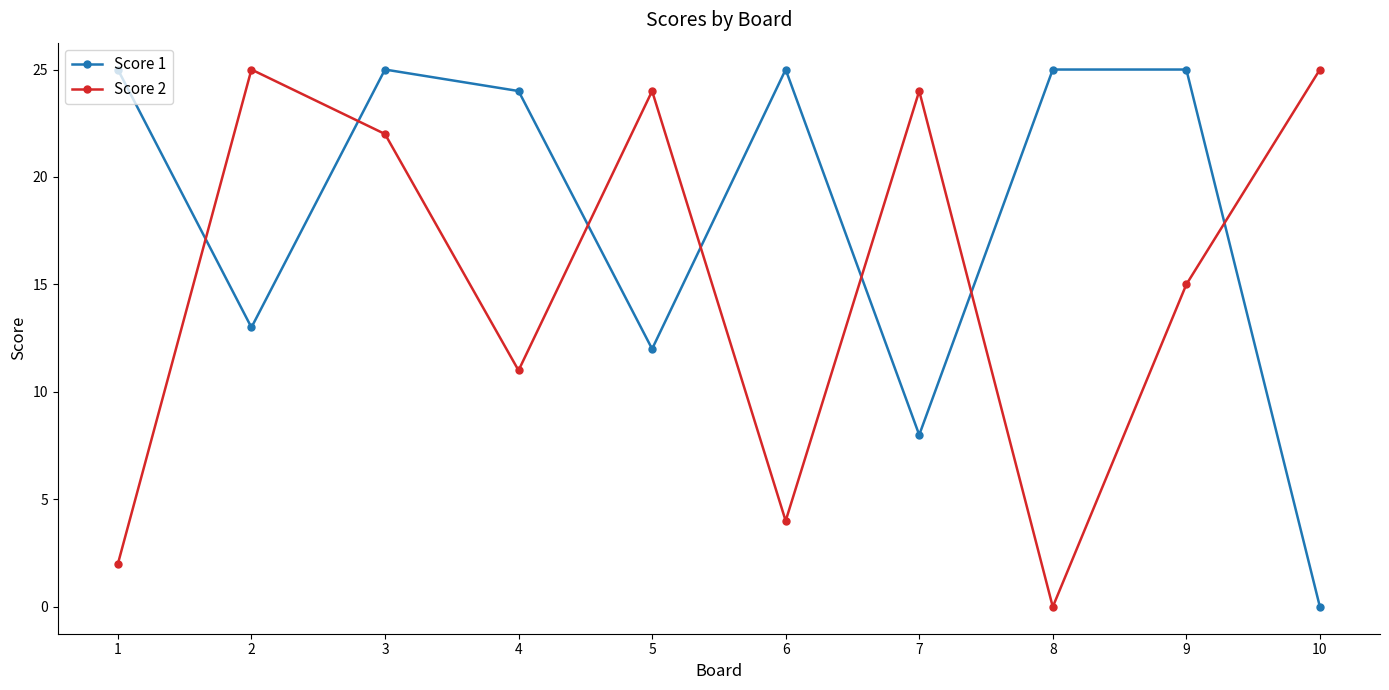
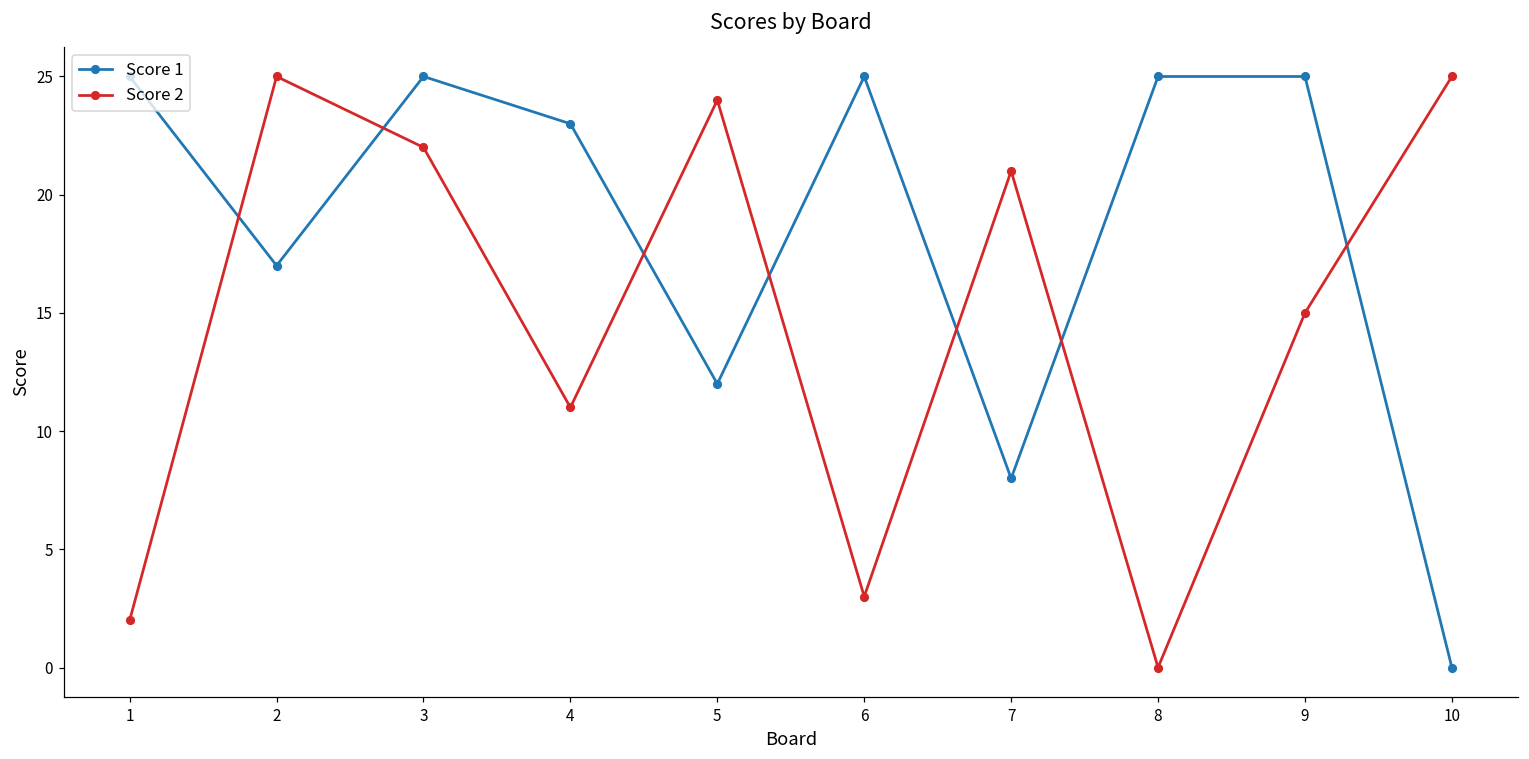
  {
    "Score 1": {
-     "2": 13,
+     "2": 17,
      "3": 25,
-     "4": 24,
+     "4": 23,
      "5": 12,
      "6": 25,
      "7": 8,
      "8": 25,
      "9": 25,
      "10": 0
    },
    "Score 2": {
      "1": 2,
      "2": 25,
      "3": 22,
      "4": 11,
      "5": 24,
-     "6": 4,
-     "7": 24,
+     "6": 3,
+     "7": 21,
      "8": 0,
      "9": 15,
      "10": 25
    }
  }
